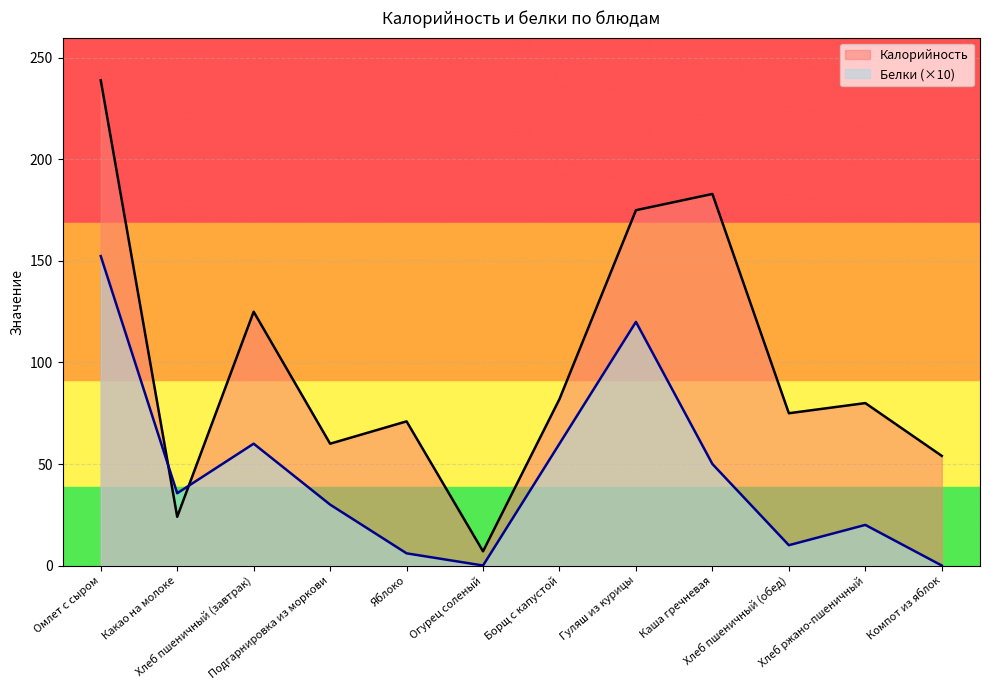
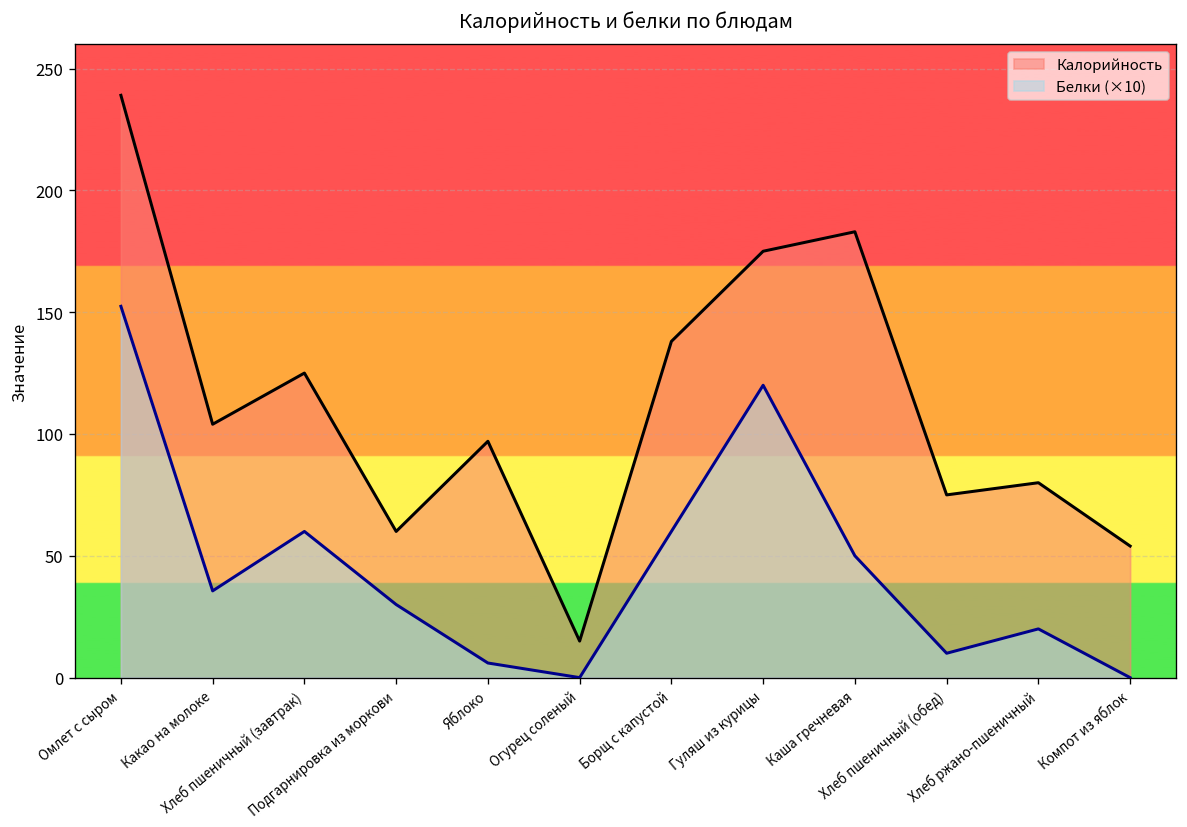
  {
    "Калорийность": {
      "Омлет с сыром": 239,
-     "Какао на молоке": 24,
+     "Какао на молоке": 104,
      "Хлеб пшеничный (завтрак)": 125,
      "Подгарнировка из моркови": 60,
-     "Яблоко": 71,
-     "Огурец соленый": 7,
-     "Борщ с капустой": 82,
+     "Яблоко": 97,
+     "Огурец соленый": 15,
+     "Борщ с капустой": 138,
      "Гуляш из курицы": 175,
      "Каша гречневая": 183,
      "Хлеб пшеничный (обед)": 75,
      "Хлеб ржано-пшеничный": 80,
      "Компот из яблок": 54
    },
    "Белки (×10)": {
      "Омлет с сыром": 152,
      "Какао на молоке": 36,
      "Хлеб пшеничный (завтрак)": 60,
      "Подгарнировка из моркови": 30,
      "Яблоко": 6,
      "Огурец соленый": 0,
      "Борщ с капустой": 60,
      "Гуляш из курицы": 120,
      "Каша гречневая": 50,
      "Хлеб пшеничный (обед)": 10,
      "Хлеб ржано-пшеничный": 20,
      "Компот из яблок": 0
    }
  }
